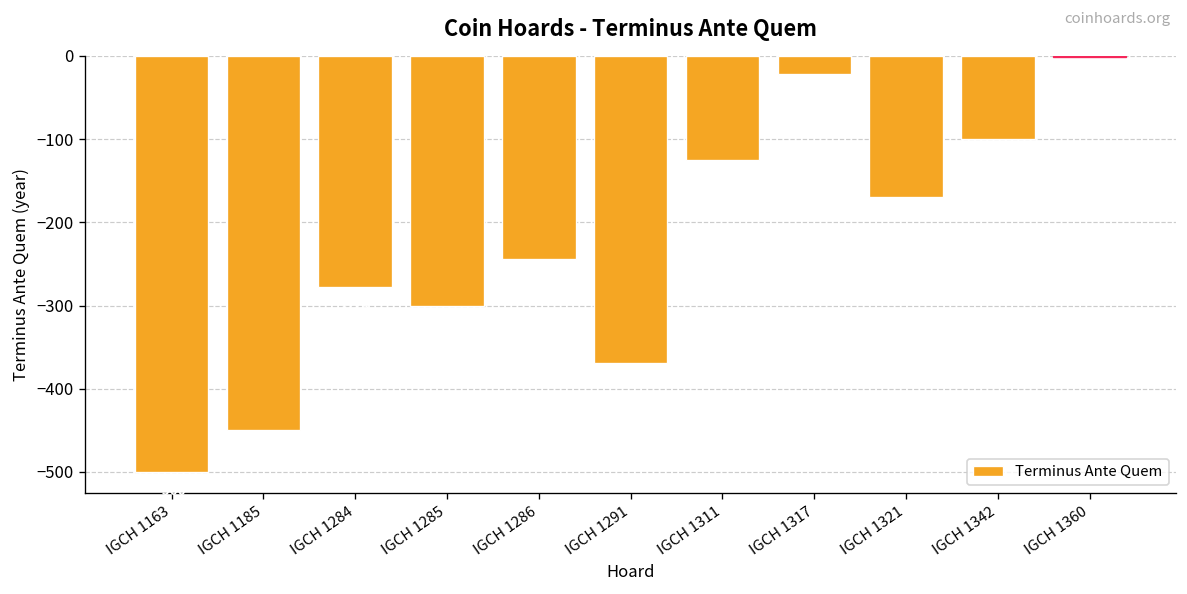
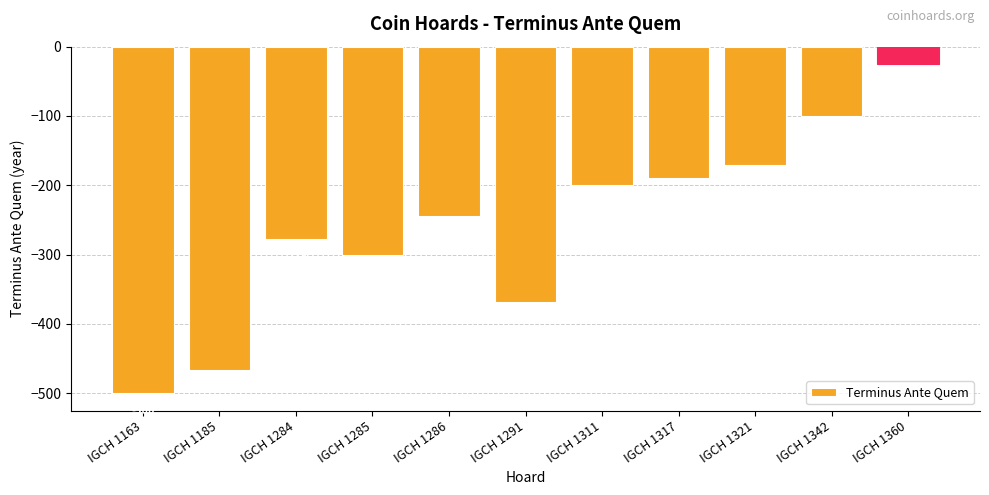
  {
    "IGCH 1163": -500,
-   "IGCH 1185": -450,
+   "IGCH 1185": -470,
    "IGCH 1284": -280,
    "IGCH 1285": -300,
    "IGCH 1286": -240,
    "IGCH 1291": -370,
-   "IGCH 1311": -130,
-   "IGCH 1317": -20,
+   "IGCH 1311": -200,
+   "IGCH 1317": -190,
    "IGCH 1321": -170,
    "IGCH 1342": -100,
-   "IGCH 1360": 0
+   "IGCH 1360": -30
  }
